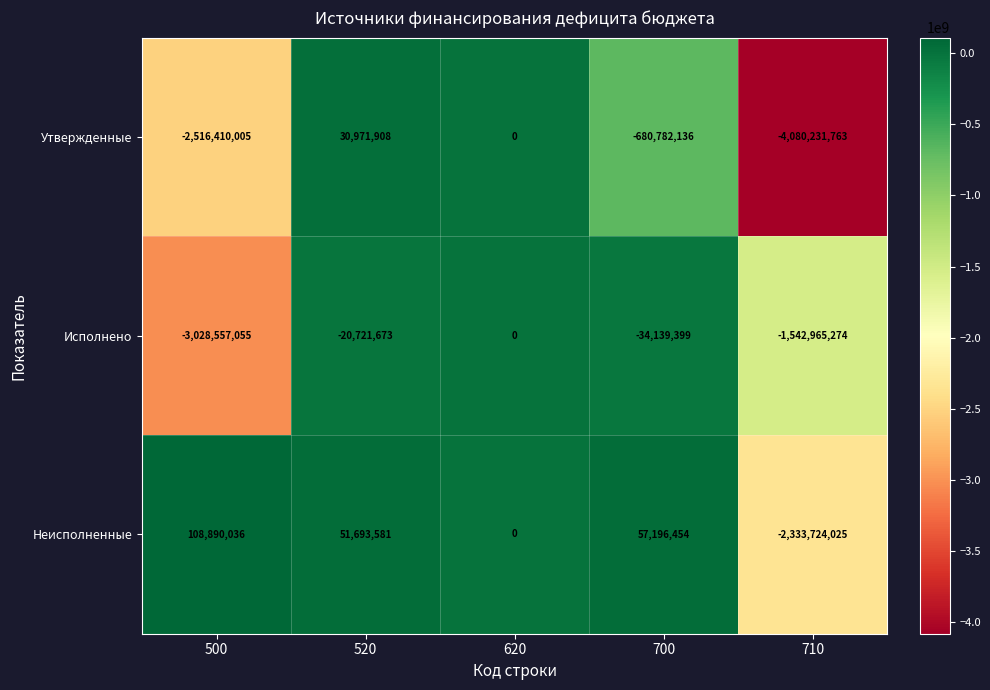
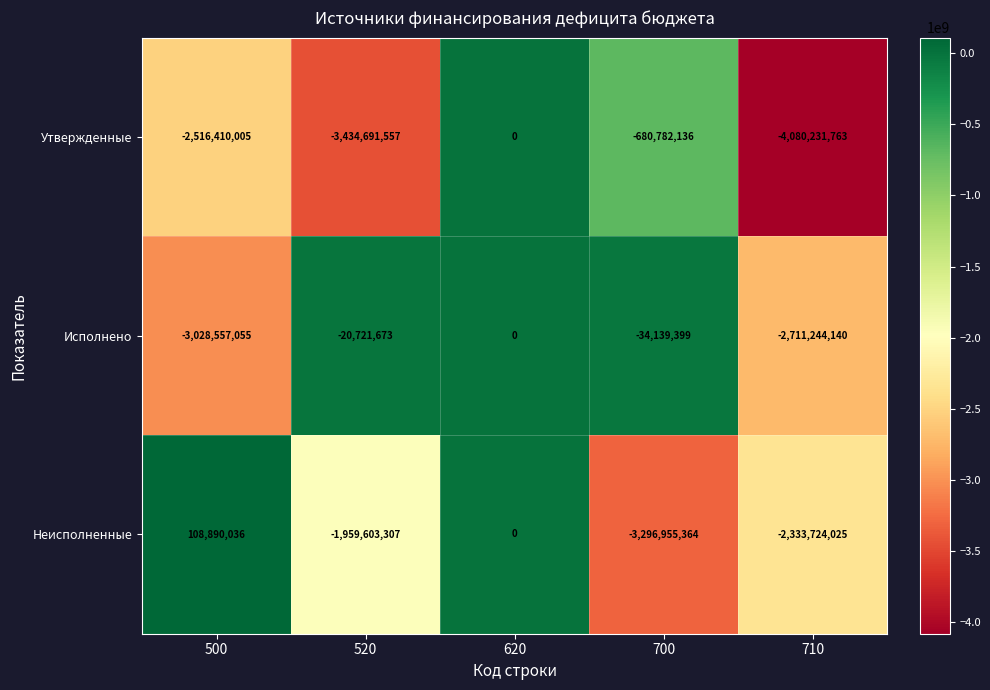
  {
    "Утвержденные": {
      "500": "-2,516,410,005",
-     "520": "30,971,908",
+     "520": "-3,434,691,557",
      "620": "0",
      "700": "-680,782,136",
      "710": "-4,080,231,763"
    },
    "Исполнено": {
      "500": "-3,028,557,055",
      "520": "-20,721,673",
      "620": "0",
      "700": "-34,139,399",
-     "710": "-1,542,965,274"
+     "710": "-2,711,244,140"
    },
    "Неисполненные": {
      "500": "108,890,036",
-     "520": "51,693,581",
+     "520": "-1,959,603,307",
      "620": "0",
-     "700": "57,196,454",
+     "700": "-3,296,955,364",
      "710": "-2,333,724,025"
    }
  }
